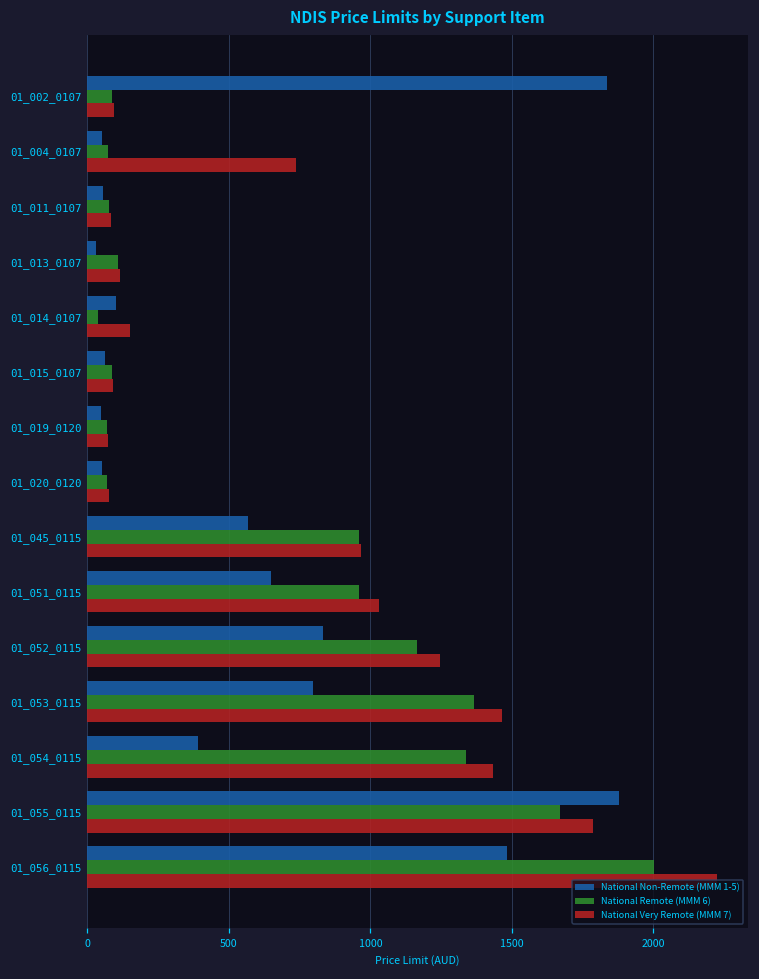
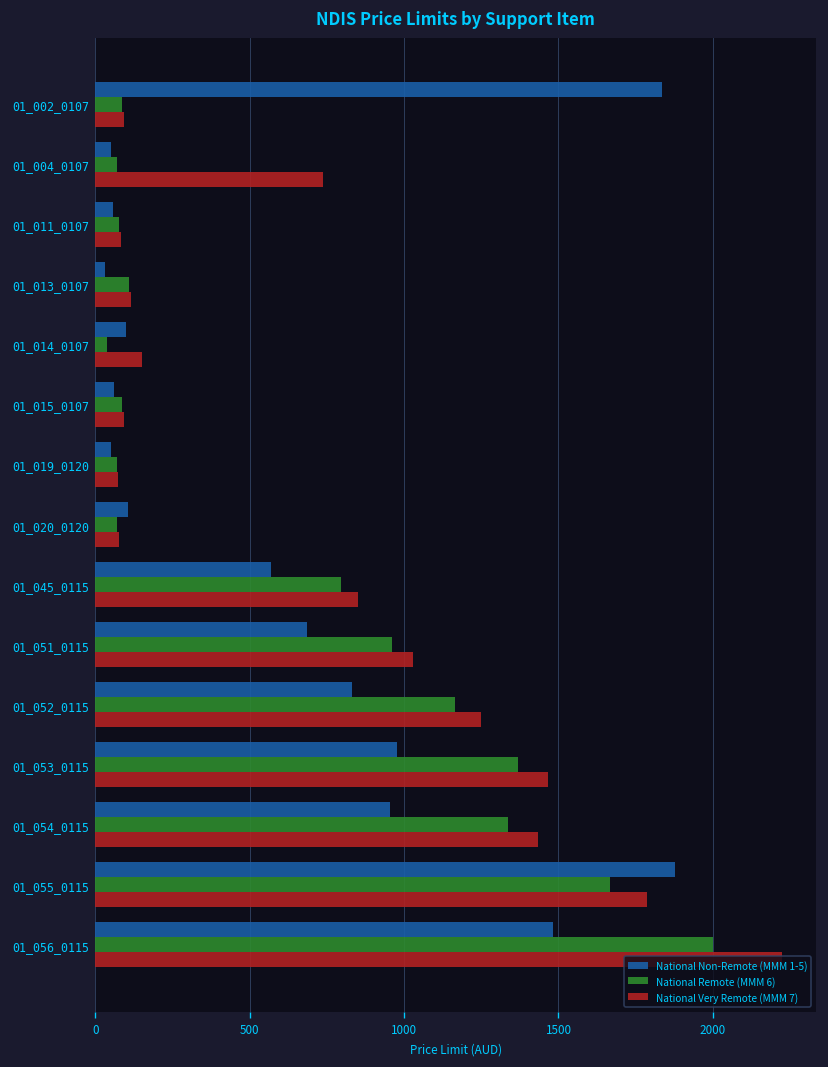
  {
    "National Non-Remote (MMM 1-5)": {
      "01_002_0107": 1830,
      "01_004_0107": 50,
      "01_011_0107": 60,
      "01_013_0107": 30,
      "01_014_0107": 100,
      "01_015_0107": 60,
      "01_019_0120": 50,
-     "01_020_0120": 50,
+     "01_020_0120": 100,
      "01_045_0115": 570,
-     "01_051_0115": 650,
+     "01_051_0115": 690,
      "01_052_0115": 830,
-     "01_053_0115": 800,
-     "01_054_0115": 390,
+     "01_053_0115": 980,
+     "01_054_0115": 950,
      "01_055_0115": 1880,
      "01_056_0115": 1480
    },
    "National Remote (MMM 6)": {
      "01_002_0107": 90,
      "01_004_0107": 70,
      "01_011_0107": 80,
      "01_013_0107": 110,
      "01_014_0107": 40,
      "01_015_0107": 90,
      "01_019_0120": 70,
      "01_020_0120": 70,
-     "01_045_0115": 960,
+     "01_045_0115": 800,
      "01_051_0115": 960,
      "01_052_0115": 1160,
      "01_053_0115": 1370,
      "01_054_0115": 1340,
      "01_055_0115": 1670,
      "01_056_0115": 2000
    },
    "National Very Remote (MMM 7)": {
      "01_002_0107": 90,
      "01_004_0107": 740,
      "01_011_0107": 80,
      "01_013_0107": 120,
      "01_014_0107": 150,
      "01_015_0107": 90,
      "01_019_0120": 70,
      "01_020_0120": 80,
-     "01_045_0115": 970,
+     "01_045_0115": 850,
      "01_051_0115": 1030,
      "01_052_0115": 1250,
      "01_053_0115": 1470,
      "01_054_0115": 1430,
      "01_055_0115": 1790
    }
  }
